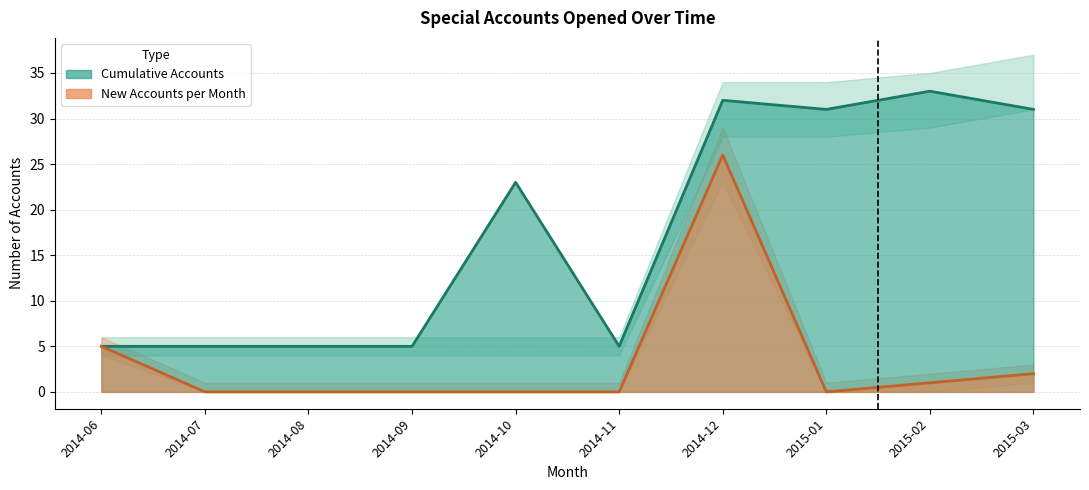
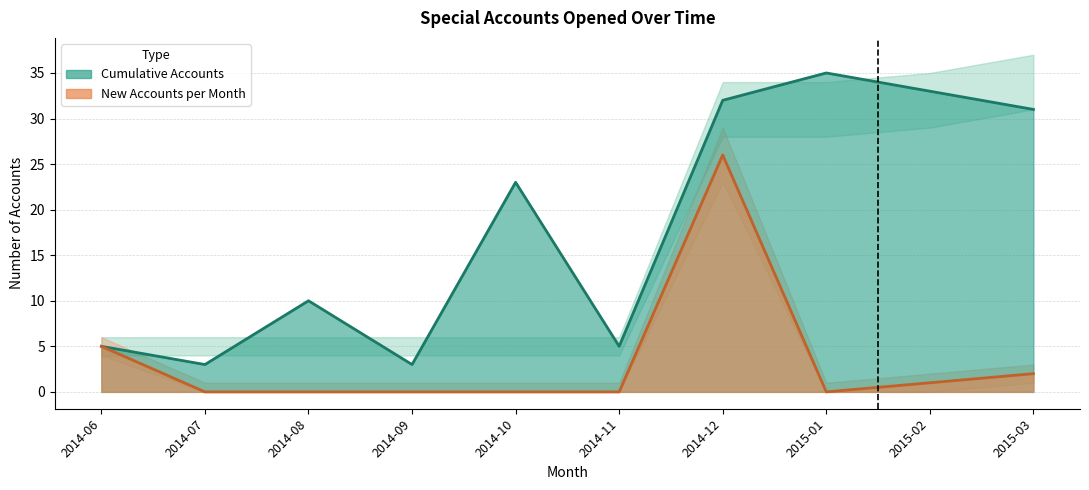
  {
    "Cumulative Accounts": {
-     "2014-07": 5,
-     "2014-08": 5,
-     "2014-09": 5,
+     "2014-07": 3,
+     "2014-08": 10,
+     "2014-09": 3,
      "2014-10": 23,
      "2014-11": 5,
      "2014-12": 32,
-     "2015-01": 31,
+     "2015-01": 35,
      "2015-02": 33,
      "2015-03": 31
    }
  }
